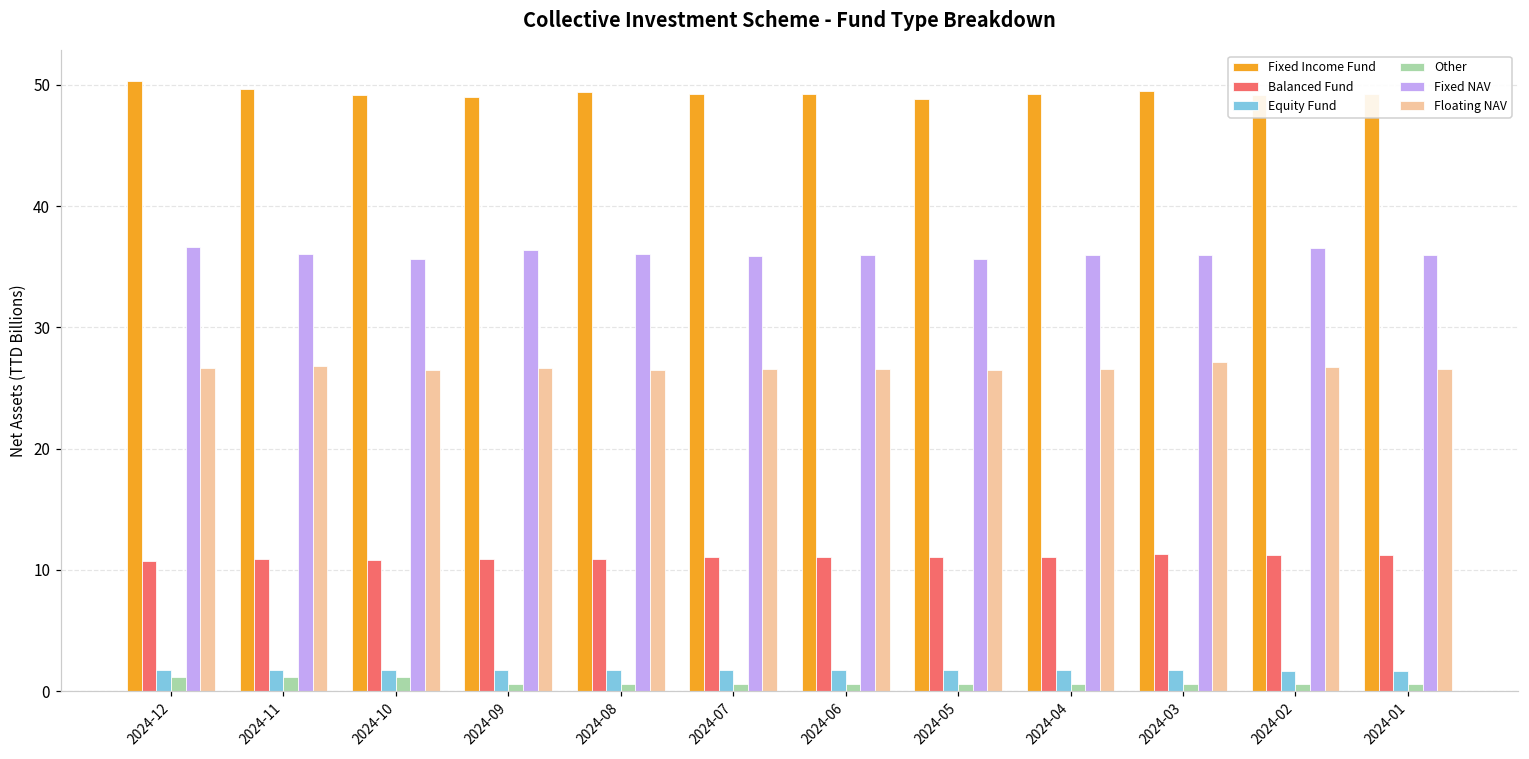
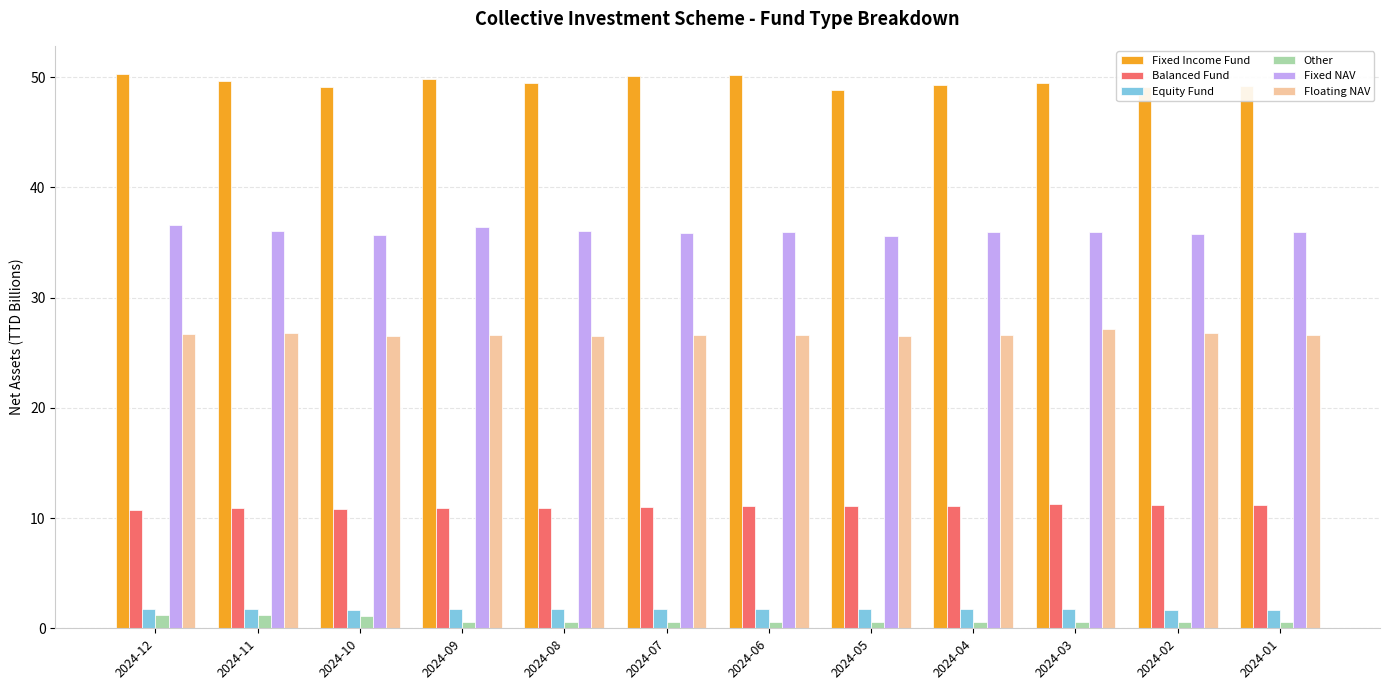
  {
    "Fixed Income Fund": {
      "2024-12": 50.3,
      "2024-11": 49.7,
      "2024-10": 49.1,
-     "2024-09": 49.0,
+     "2024-09": 49.9,
      "2024-08": 49.4,
-     "2024-07": 49.2,
-     "2024-06": 49.3,
+     "2024-07": 50.1,
+     "2024-06": 50.2,
      "2024-05": 48.8,
      "2024-04": 49.2,
      "2024-03": 49.5
    },
    "Balanced Fund": {
      "2024-12": 10.7,
      "2024-11": 10.9,
      "2024-10": 10.8,
      "2024-09": 10.9,
      "2024-08": 10.9,
      "2024-07": 11.0,
      "2024-06": 11.1,
      "2024-05": 11.1,
      "2024-04": 11.1,
      "2024-03": 11.3,
      "2024-02": 11.2,
      "2024-01": 11.2
    },
    "Equity Fund": {
      "2024-12": 1.7,
      "2024-11": 1.8,
      "2024-10": 1.7,
      "2024-09": 1.7,
      "2024-08": 1.7,
      "2024-07": 1.7,
      "2024-06": 1.7,
      "2024-05": 1.7,
      "2024-04": 1.7,
      "2024-03": 1.8,
      "2024-02": 1.7,
      "2024-01": 1.7
    },
    "Other": {
      "2024-12": 1.2,
      "2024-11": 1.2,
      "2024-10": 1.1,
      "2024-09": 0.6,
      "2024-08": 0.6,
      "2024-07": 0.6,
      "2024-06": 0.6,
      "2024-05": 0.6,
      "2024-04": 0.6,
      "2024-03": 0.6,
      "2024-02": 0.6,
      "2024-01": 0.6
    },
    "Fixed NAV": {
      "2024-12": 36.6,
      "2024-11": 36.0,
      "2024-10": 35.6,
      "2024-09": 36.4,
      "2024-08": 36.0,
      "2024-07": 35.9,
      "2024-06": 36.0,
      "2024-05": 35.6,
      "2024-04": 35.9,
      "2024-03": 35.9,
-     "2024-02": 36.5,
+     "2024-02": 35.7,
      "2024-01": 36.0
    },
    "Floating NAV": {
      "2024-12": 26.7,
      "2024-11": 26.8,
      "2024-10": 26.5,
      "2024-09": 26.6,
      "2024-08": 26.5,
      "2024-07": 26.6,
      "2024-06": 26.6,
      "2024-05": 26.5,
      "2024-04": 26.6,
      "2024-03": 27.1,
      "2024-02": 26.8,
      "2024-01": 26.6
    }
  }
